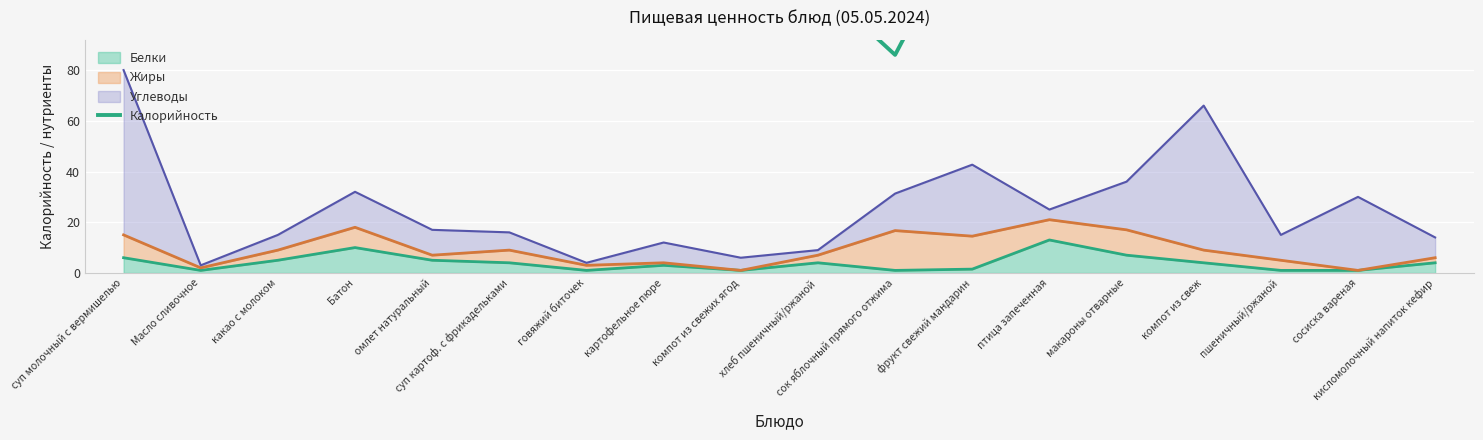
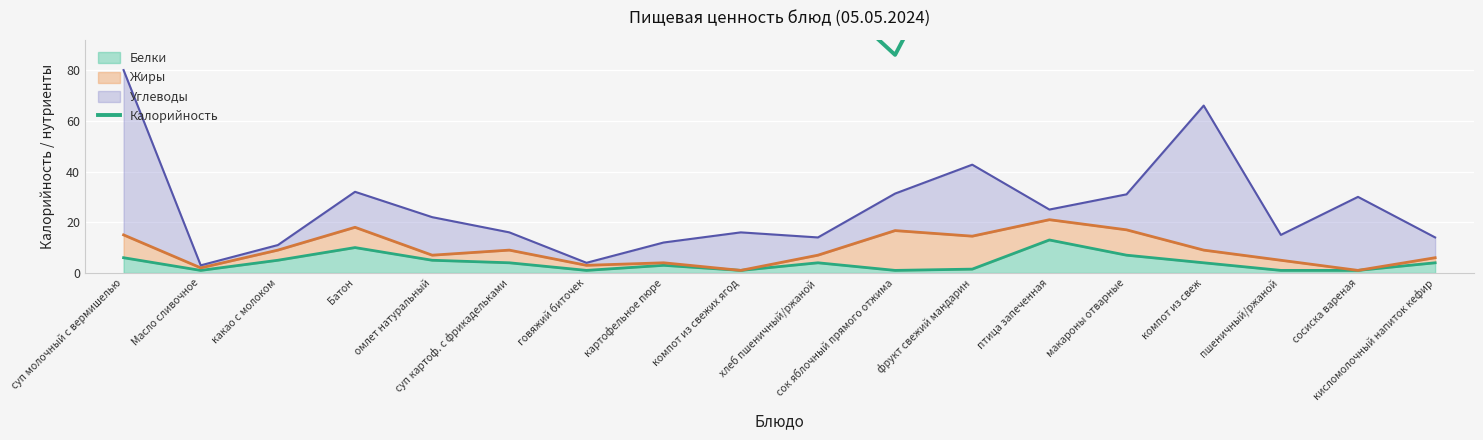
  {
    "Жиры": {
      "суп молочный с вермишелью": 9,
      "какао с молоком": 4,
      "Батон": 8,
      "омлет натуральный": 2,
      "суп картоф. с фрикадельками": 5,
      "хлеб пшеничный/ржаной": 3,
      "сок яблочный прямого отжима": 16,
      "фрукт свежий мандарин": 13,
      "птица запеченная": 8,
      "макароны отварные": 10,
      "компот из свеж": 5,
      "пшеничный/ржаной": 4,
      "кисломолочный напиток кефир": 2
    },
    "Углеводы": {
      "суп молочный с вермишелью": 65,
      "Масло сливочное": 1,
-     "какао с молоком": 6,
+     "какао с молоком": 2,
      "Батон": 14,
-     "омлет натуральный": 10,
+     "омлет натуральный": 15,
      "суп картоф. с фрикадельками": 7,
      "картофельное пюре": 8,
-     "компот из свежих ягод": 5,
-     "хлеб пшеничный/ржаной": 2,
+     "компот из свежих ягод": 15,
+     "хлеб пшеничный/ржаной": 7,
      "сок яблочный прямого отжима": 15,
      "фрукт свежий мандарин": 28,
      "птица запеченная": 4,
-     "макароны отварные": 19,
+     "макароны отварные": 14,
      "компот из свеж": 57,
      "пшеничный/ржаной": 10,
      "сосиска вареная": 29,
      "кисломолочный напиток кефир": 8
    }
  }
